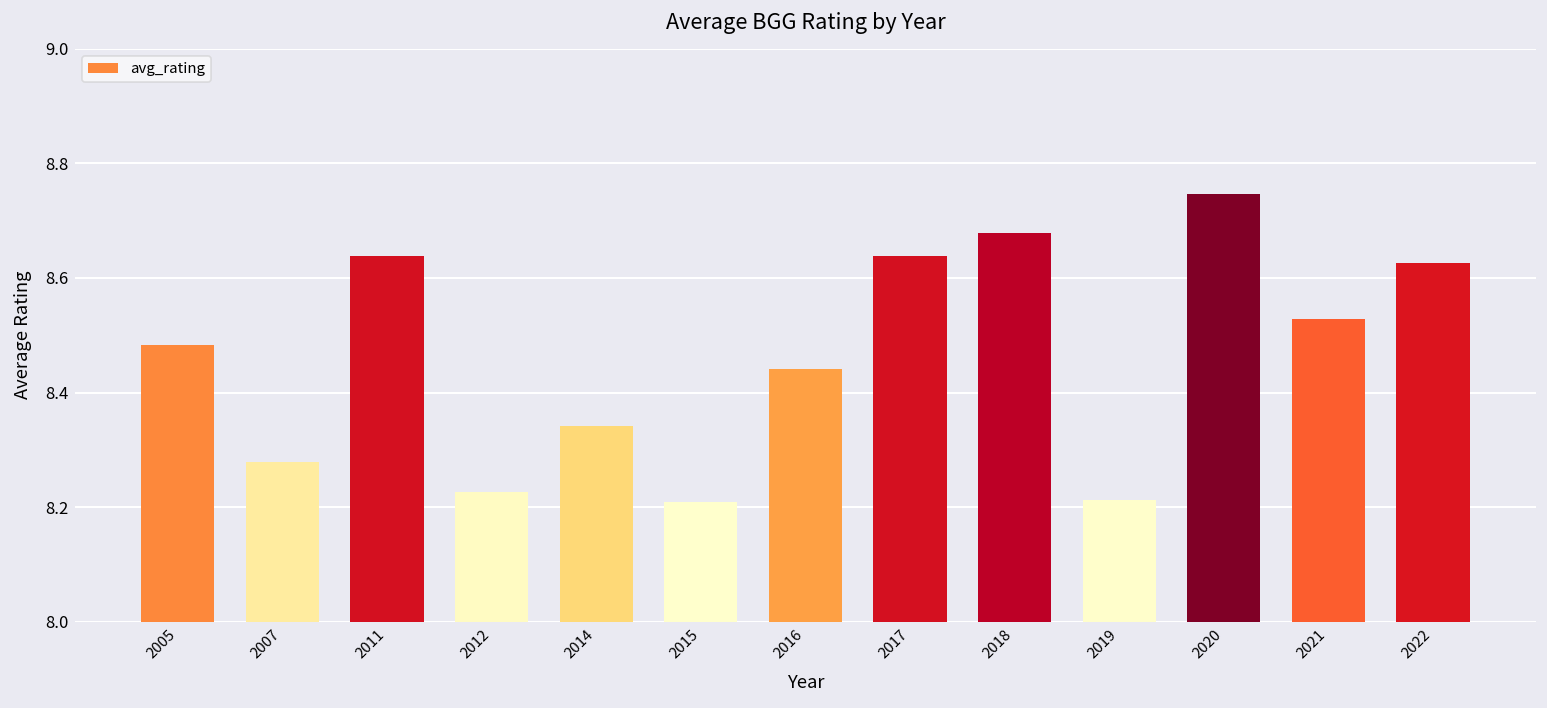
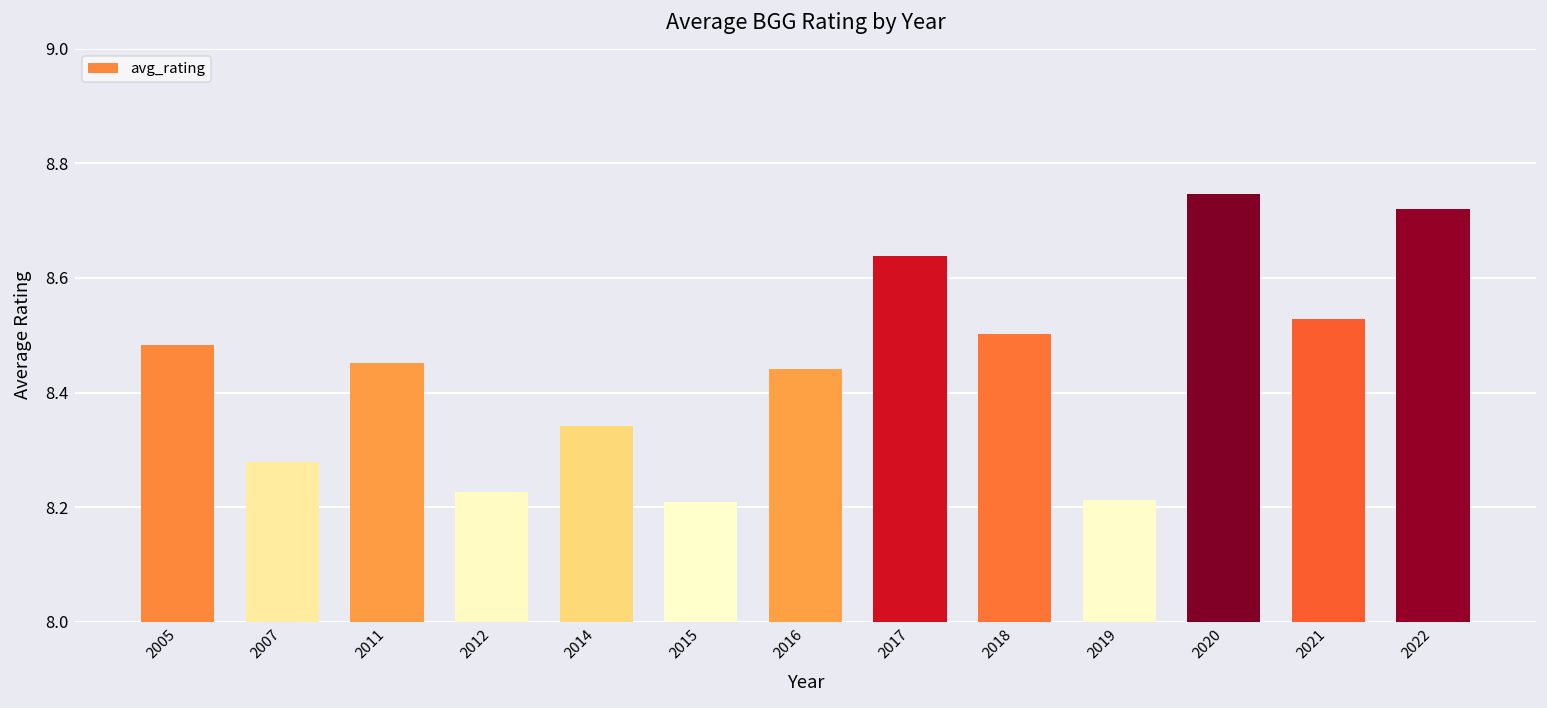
  {
    "2005": 8.48,
    "2007": 8.28,
-   "2011": 8.64,
+   "2011": 8.45,
    "2012": 8.23,
    "2014": 8.34,
    "2015": 8.21,
    "2016": 8.44,
    "2017": 8.64,
-   "2018": 8.68,
+   "2018": 8.50,
    "2019": 8.21,
    "2020": 8.75,
    "2021": 8.53,
-   "2022": 8.63
+   "2022": 8.72
  }
